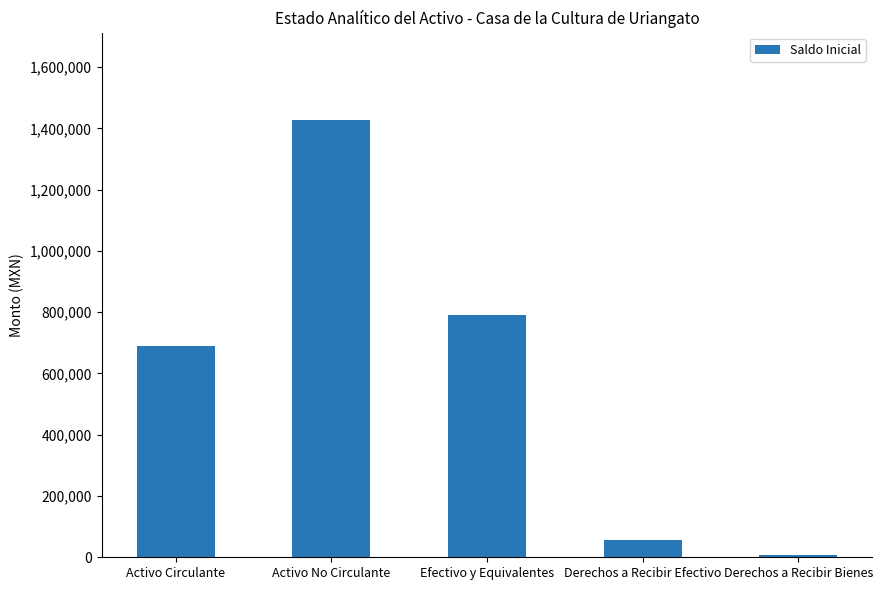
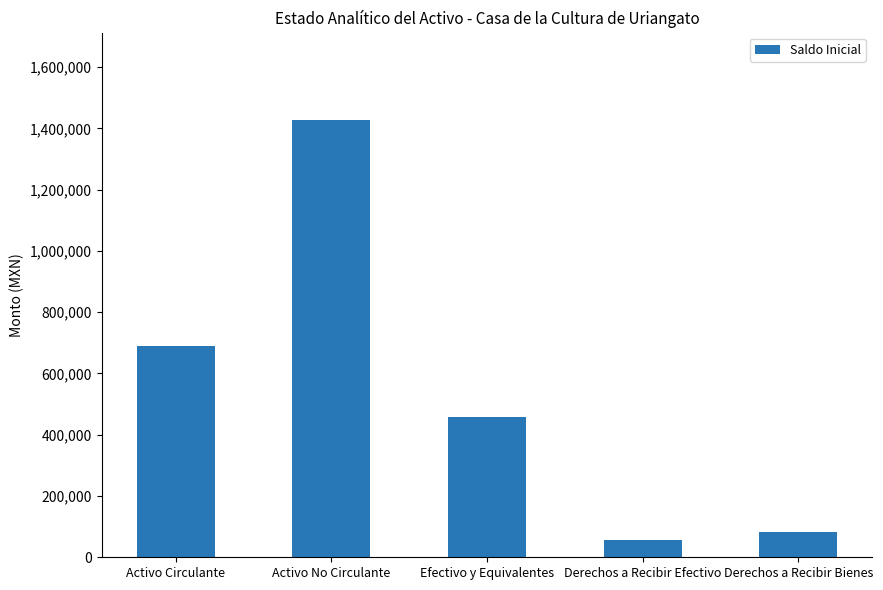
  {
    "Activo Circulante": "690,000",
    "Activo No Circulante": "1,430,000",
-   "Efectivo y Equivalentes": "790,000",
+   "Efectivo y Equivalentes": "460,000",
    "Derechos a Recibir Efectivo": "50,000",
-   "Derechos a Recibir Bienes": "10,000"
+   "Derechos a Recibir Bienes": "80,000"
  }
